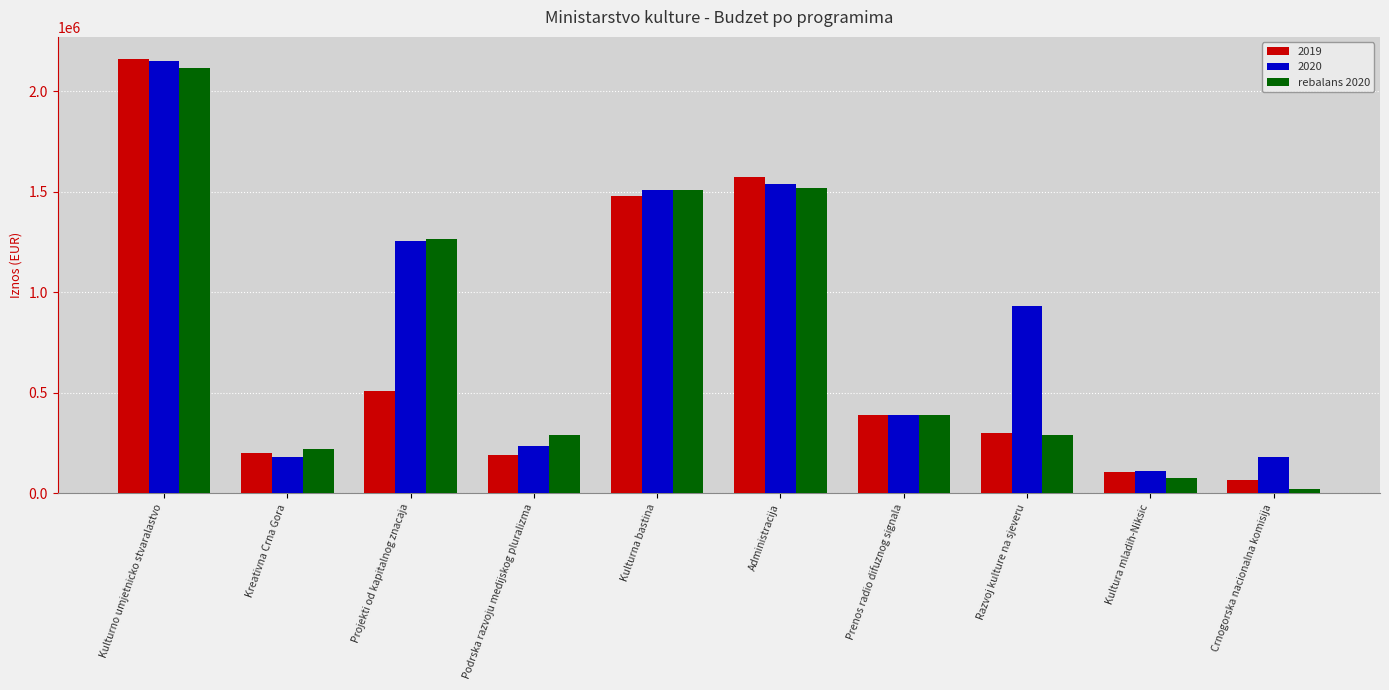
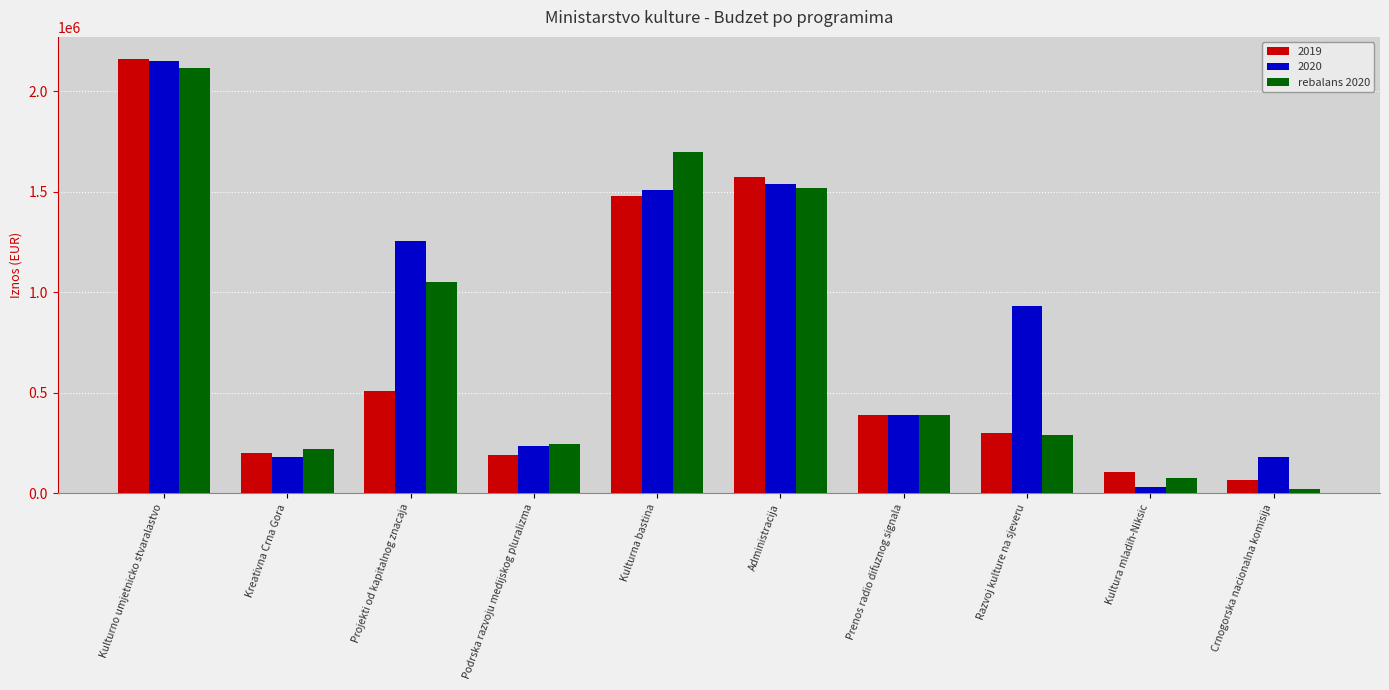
  {
    "2019": {
      "Kulturno umjetnicko stvaralastvo": 2160000,
      "Kreativna Crna Gora": 200000,
      "Projekti od kapitalnog znacaja": 510000,
      "Podrska razvoju medijskog pluralizma": 190000,
      "Kulturna bastina": 1480000,
      "Administracija": 1570000,
      "Prenos radio difuznog signala": 390000,
      "Razvoj kulture na sjeveru": 300000,
      "Kultura mladih-Niksic": 110000,
      "Crnogorska nacionalna komisija": 70000
    },
    "2020": {
      "Kulturno umjetnicko stvaralastvo": 2150000,
      "Kreativna Crna Gora": 180000,
      "Projekti od kapitalnog znacaja": 1260000,
      "Podrska razvoju medijskog pluralizma": 230000,
      "Kulturna bastina": 1510000,
      "Administracija": 1540000,
      "Prenos radio difuznog signala": 390000,
      "Razvoj kulture na sjeveru": 930000,
-     "Kultura mladih-Niksic": 110000,
+     "Kultura mladih-Niksic": 30000,
      "Crnogorska nacionalna komisija": 180000
    },
    "rebalans 2020": {
      "Kulturno umjetnicko stvaralastvo": 2120000,
      "Kreativna Crna Gora": 220000,
-     "Projekti od kapitalnog znacaja": 1260000,
-     "Podrska razvoju medijskog pluralizma": 290000,
-     "Kulturna bastina": 1510000,
+     "Projekti od kapitalnog znacaja": 1050000,
+     "Podrska razvoju medijskog pluralizma": 240000,
+     "Kulturna bastina": 1700000,
      "Administracija": 1520000,
      "Prenos radio difuznog signala": 390000,
      "Razvoj kulture na sjeveru": 290000,
      "Kultura mladih-Niksic": 70000,
      "Crnogorska nacionalna komisija": 20000
    }
  }
